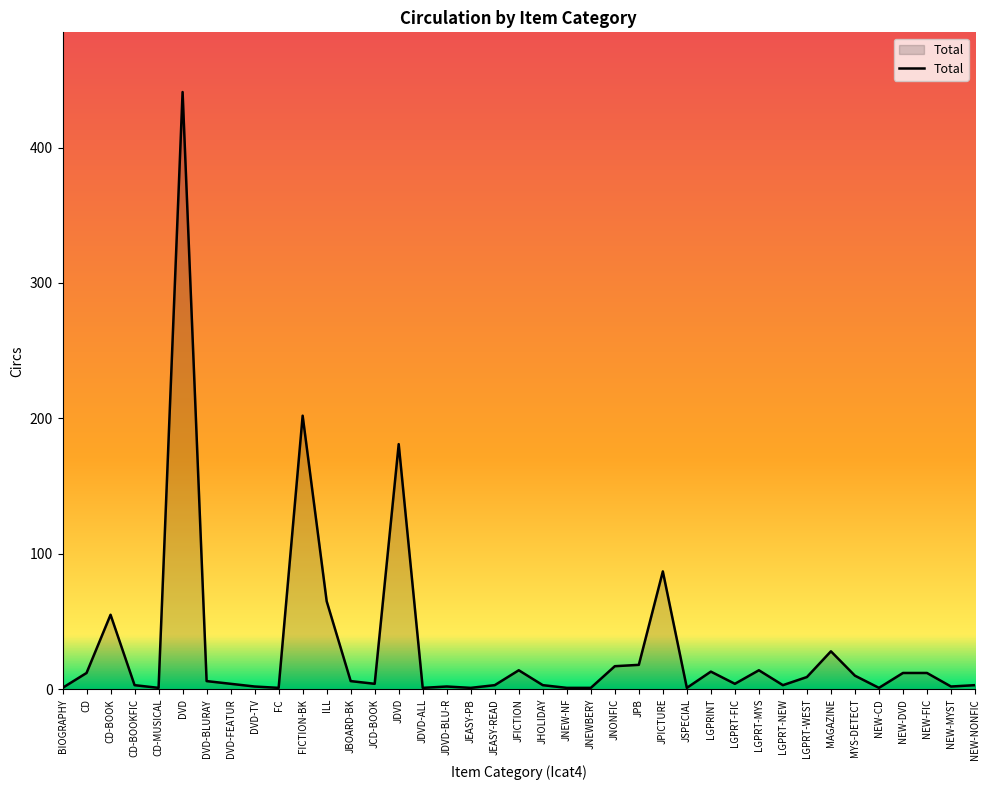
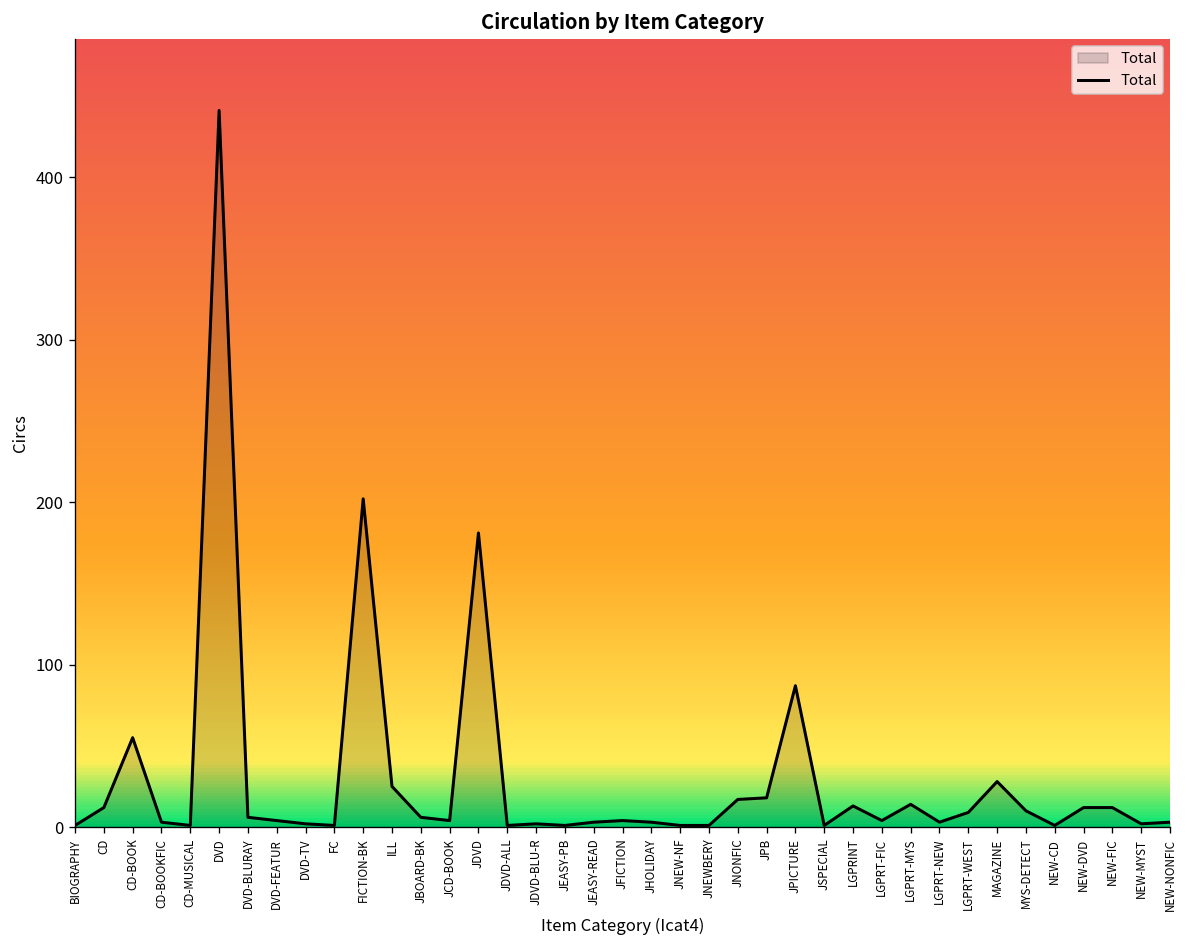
  {
    "BIOGRAPHY": 1,
    "CD": 12,
    "CD-BOOK": 55,
    "CD-BOOKFIC": 3,
    "CD-MUSICAL": 1,
    "DVD": 441,
    "DVD-BLURAY": 6,
    "DVD-FEATUR": 4,
    "DVD-TV": 2,
    "FC": 1,
    "FICTION-BK": 202,
-   "ILL": 65,
+   "ILL": 25,
    "JBOARD-BK": 6,
    "JCD-BOOK": 4,
    "JDVD": 181,
    "JDVD-ALL": 1,
    "JDVD-BLU-R": 2,
    "JEASY-PB": 1,
    "JEASY-READ": 3,
-   "JFICTION": 14,
+   "JFICTION": 4,
    "JHOLIDAY": 3,
    "JNEW-NF": 1,
    "JNEWBERY": 1,
    "JNONFIC": 17,
    "JPB": 18,
    "JPICTURE": 87,
    "JSPECIAL": 1,
    "LGPRINT": 13,
    "LGPRT-FIC": 4,
    "LGPRT-MYS": 14,
    "LGPRT-NEW": 3,
    "LGPRT-WEST": 9,
    "MAGAZINE": 28,
    "MYS-DETECT": 10,
    "NEW-CD": 1,
    "NEW-DVD": 12,
    "NEW-FIC": 12,
    "NEW-MYST": 2,
    "NEW-NONFIC": 3
  }
